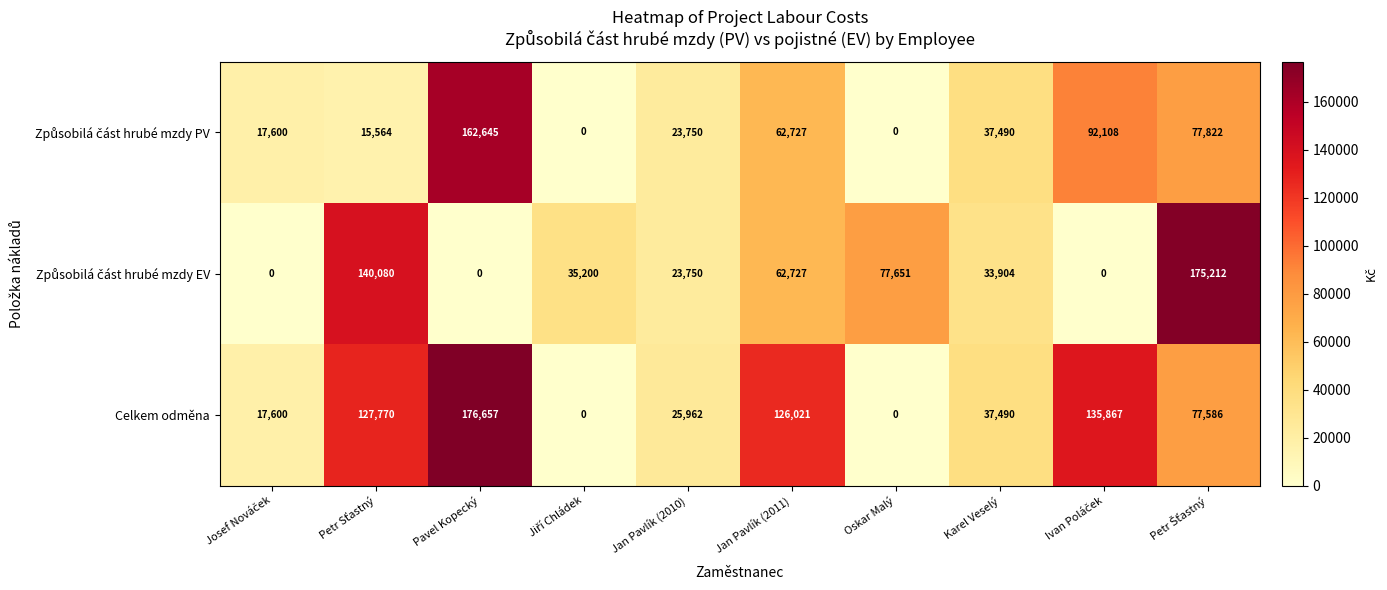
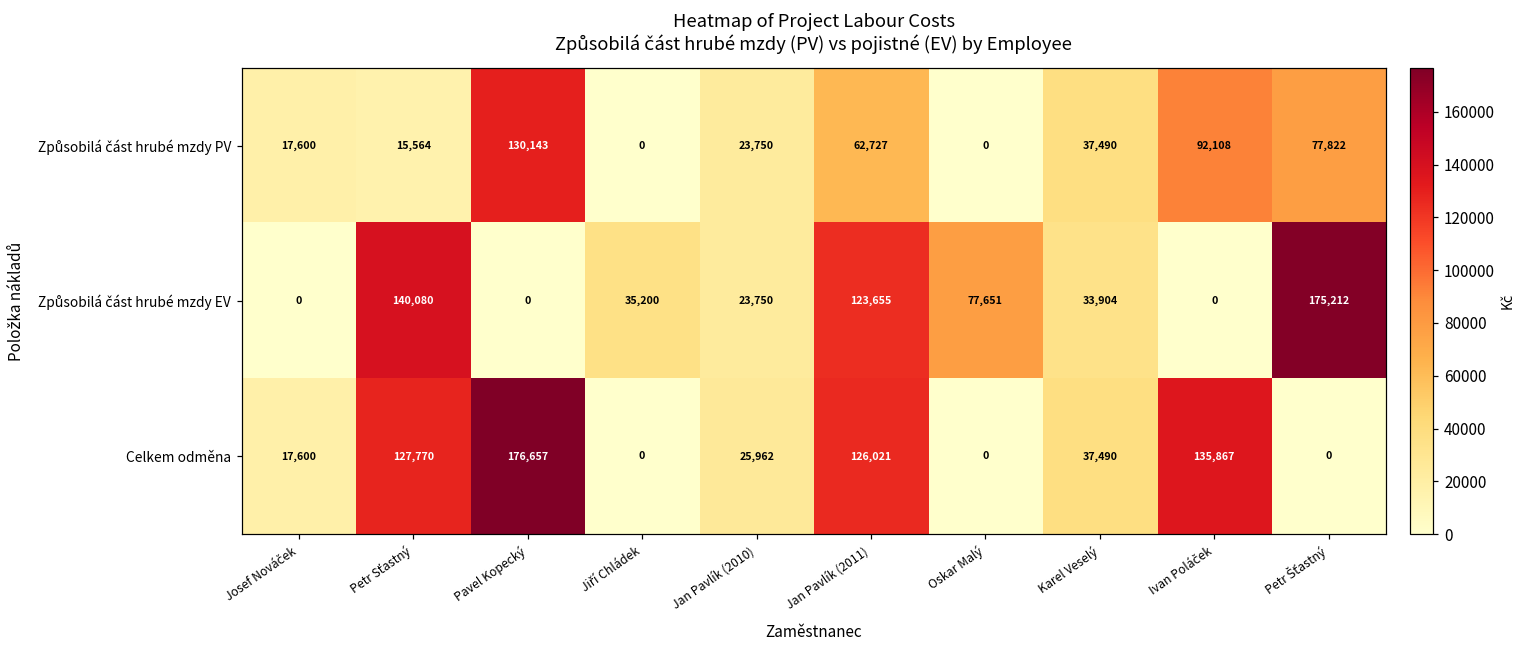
  {
    "Způsobilá část hrubé mzdy PV": {
      "Josef Nováček": "17,600",
      "Petr Sťastný": "15,564",
-     "Pavel Kopecký": "162,645",
+     "Pavel Kopecký": "130,143",
      "Jiří Chládek": "0",
      "Jan Pavlík (2010)": "23,750",
      "Jan Pavlík (2011)": "62,727",
      "Oskar Malý": "0",
      "Karel Veselý": "37,490",
      "Ivan Poláček": "92,108",
      "Petr Šťastný": "77,822"
    },
    "Způsobilá část hrubé mzdy EV": {
      "Josef Nováček": "0",
      "Petr Sťastný": "140,080",
      "Pavel Kopecký": "0",
      "Jiří Chládek": "35,200",
      "Jan Pavlík (2010)": "23,750",
-     "Jan Pavlík (2011)": "62,727",
+     "Jan Pavlík (2011)": "123,655",
      "Oskar Malý": "77,651",
      "Karel Veselý": "33,904",
      "Ivan Poláček": "0",
      "Petr Šťastný": "175,212"
    },
    "Celkem odměna": {
      "Josef Nováček": "17,600",
      "Petr Sťastný": "127,770",
      "Pavel Kopecký": "176,657",
      "Jiří Chládek": "0",
      "Jan Pavlík (2010)": "25,962",
      "Jan Pavlík (2011)": "126,021",
      "Oskar Malý": "0",
      "Karel Veselý": "37,490",
      "Ivan Poláček": "135,867",
-     "Petr Šťastný": "77,586"
+     "Petr Šťastný": "0"
    }
  }
